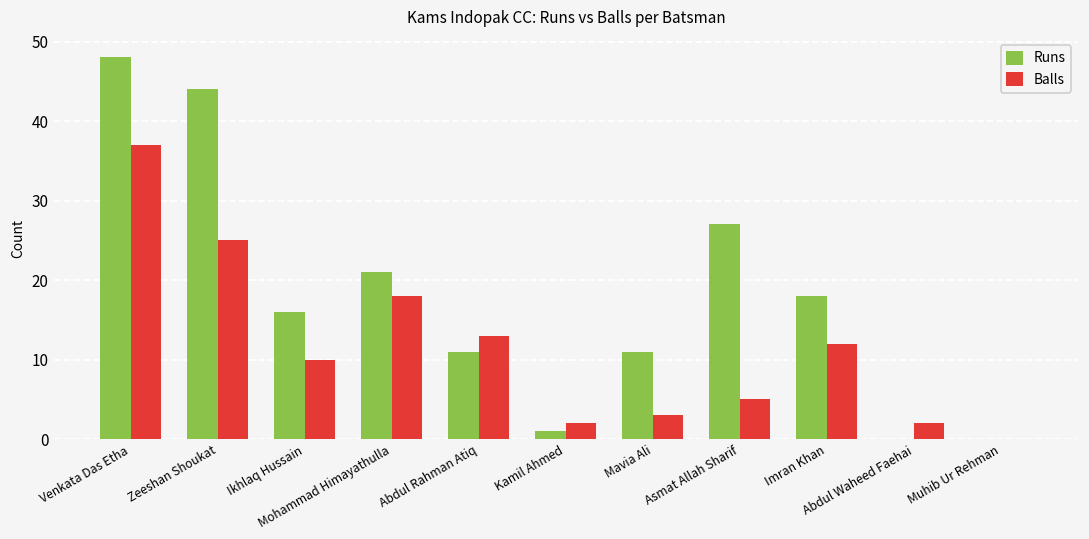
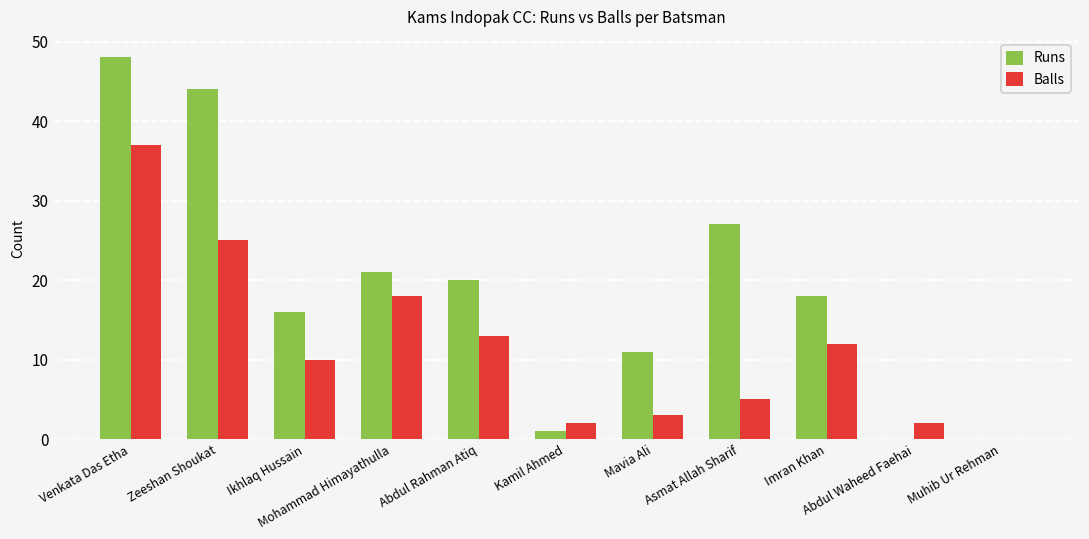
  {
    "Runs": {
      "Venkata Das Etha": 48,
      "Zeeshan Shoukat": 44,
      "Ikhlaq Hussain": 16,
      "Mohammad Himayathulla": 21,
-     "Abdul Rahman Atiq": 11,
+     "Abdul Rahman Atiq": 20,
      "Kamil Ahmed": 1,
      "Mavia Ali": 11,
      "Asmat Allah Sharif": 27,
      "Imran Khan": 18,
      "Abdul Waheed Faehai": 0,
      "Muhib Ur Rehman": 0
    },
    "Balls": {
      "Venkata Das Etha": 37,
      "Zeeshan Shoukat": 25,
      "Ikhlaq Hussain": 10,
      "Mohammad Himayathulla": 18,
      "Abdul Rahman Atiq": 13,
      "Kamil Ahmed": 2,
      "Mavia Ali": 3,
      "Asmat Allah Sharif": 5,
      "Imran Khan": 12,
      "Abdul Waheed Faehai": 2,
      "Muhib Ur Rehman": 0
    }
  }
